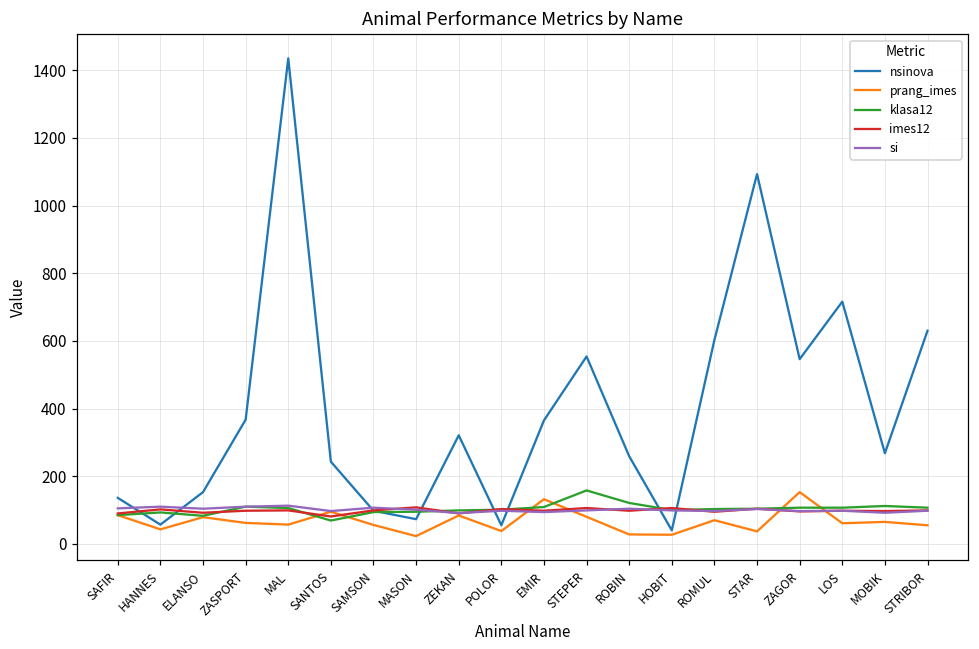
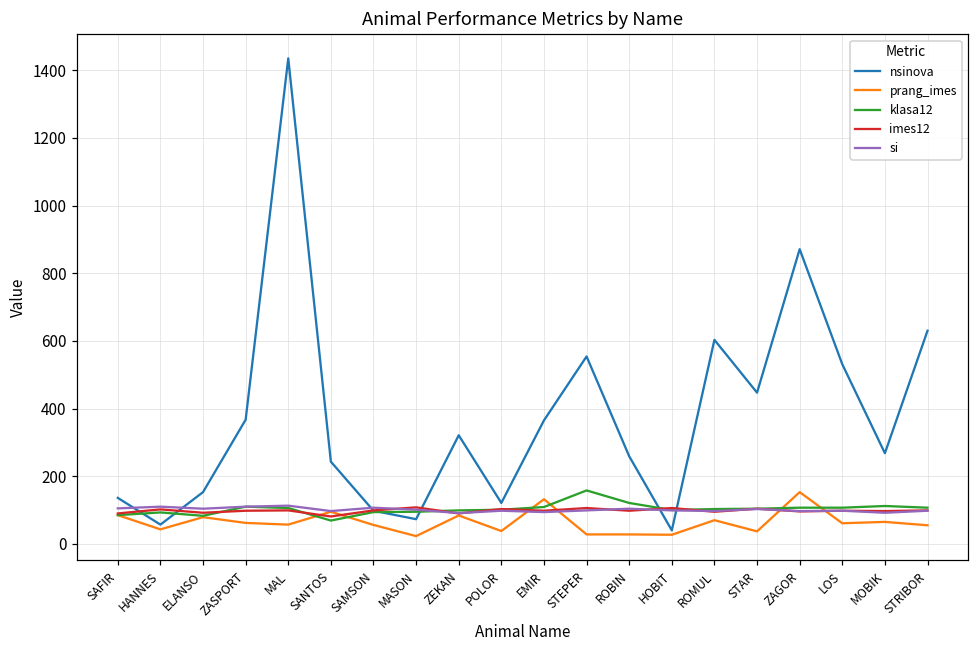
  {
    "nsinova": {
      "SAFIR": 140,
      "HANNES": 60,
      "ELANSO": 150,
      "ZASPORT": 370,
      "MAL": 1440,
      "SANTOS": 240,
      "MASON": 70,
      "ZEKAN": 320,
-     "POLOR": 60,
+     "POLOR": 120,
      "EMIR": 370,
      "STEPER": 550,
      "ROBIN": 260,
      "HOBIT": 40,
      "ROMUL": 600,
-     "STAR": 1090,
-     "ZAGOR": 550,
-     "LOS": 720,
+     "STAR": 450,
+     "ZAGOR": 870,
+     "LOS": 530,
      "MOBIK": 270,
      "STRIBOR": 630
    },
    "prang_imes": {
      "HANNES": 40,
      "ZASPORT": 60,
      "MAL": 60,
      "SAMSON": 60,
      "MASON": 20,
      "POLOR": 40,
      "EMIR": 130,
-     "STEPER": 80,
+     "STEPER": 30,
      "ROBIN": 30,
      "HOBIT": 30,
      "ROMUL": 70,
      "STAR": 40,
      "ZAGOR": 150,
      "LOS": 60,
      "MOBIK": 70,
      "STRIBOR": 60
    },
    "klasa12": {
      "HANNES": 90,
      "SANTOS": 70,
      "EMIR": 110,
      "STEPER": 160,
      "ROBIN": 120,
      "ZAGOR": 110,
      "LOS": 110,
      "MOBIK": 110
    },
    "imes12": {
      "ELANSO": 90,
      "ZASPORT": 100,
      "SANTOS": 80
    },
    "si": {
      "SAFIR": 110,
      "ELANSO": 100
    }
  }
